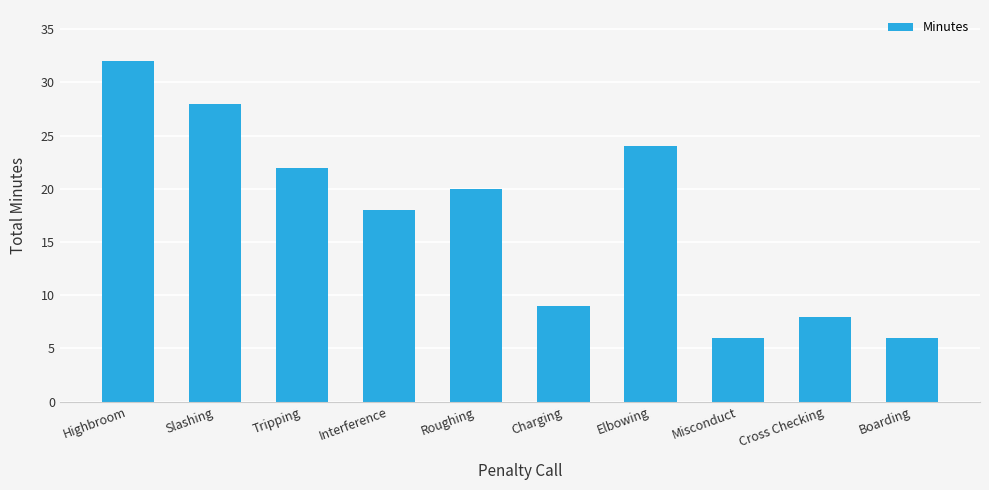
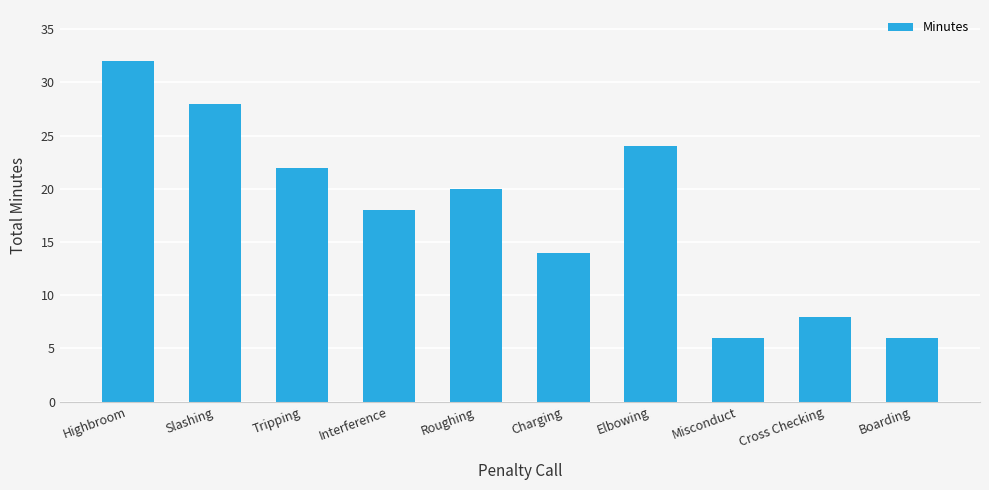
  {
    "Highbroom": 32,
    "Slashing": 28,
    "Tripping": 22,
    "Interference": 18,
    "Roughing": 20,
-   "Charging": 9,
+   "Charging": 14,
    "Elbowing": 24,
    "Misconduct": 6,
    "Cross Checking": 8,
    "Boarding": 6
  }
